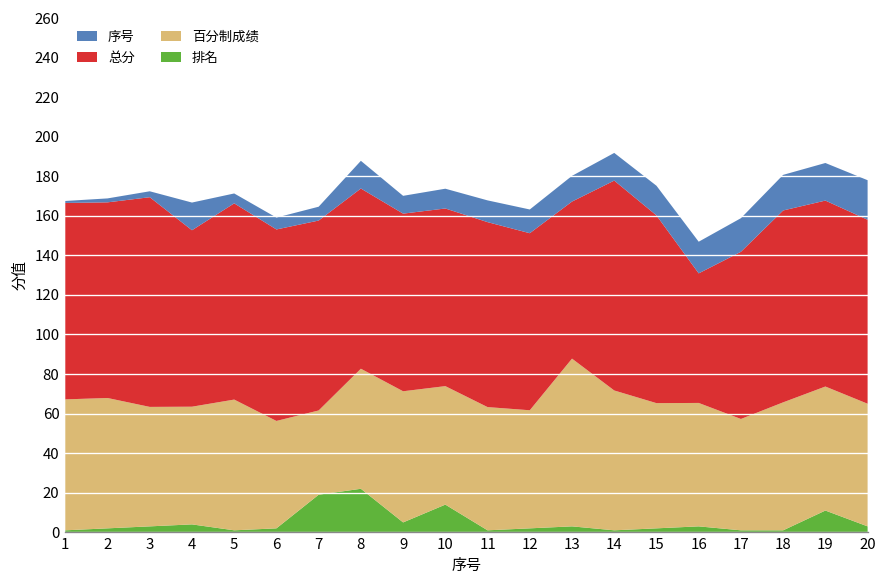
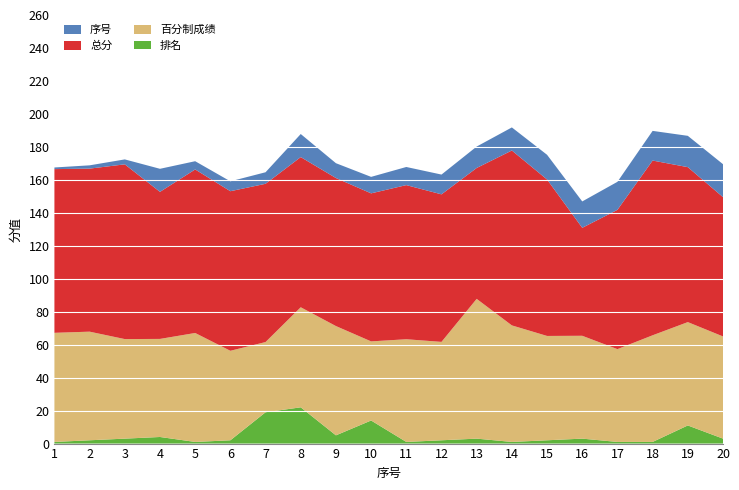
  {
    "排名": {
      "2": 2,
      "3": 3,
      "4": 4,
      "6": 2,
      "7": 19,
      "8": 22,
      "9": 5,
      "10": 14,
      "12": 2,
      "13": 3,
      "15": 2,
      "16": 3,
      "19": 11,
      "20": 3
    },
    "百分制成绩": {
      "1": 66,
      "2": 66,
      "3": 60,
      "4": 60,
      "5": 66,
      "6": 54,
      "7": 43,
      "8": 61,
      "9": 66,
-     "10": 60,
+     "10": 48,
      "11": 62,
      "12": 60,
      "13": 85,
      "14": 71,
      "15": 63,
      "16": 62,
      "17": 56,
      "18": 65,
      "19": 63,
      "20": 62
    },
    "总分": {
      "2": 99,
      "3": 106,
      "4": 89,
      "5": 99,
      "6": 97,
      "7": 96,
      "8": 91,
      "9": 90,
      "10": 90,
      "11": 94,
      "12": 89,
      "13": 79,
      "14": 106,
      "15": 95,
      "16": 66,
      "17": 85,
-     "18": 97,
+     "18": 106,
      "19": 94,
-     "20": 93
+     "20": 85
    },
    "序号": {
      "2": 2,
      "3": 3,
      "4": 14,
      "5": 5,
      "6": 6,
      "7": 7,
      "8": 14,
      "9": 9,
      "10": 10,
      "11": 11,
      "12": 12,
      "13": 13,
      "14": 14,
      "15": 15,
      "16": 16,
      "17": 17,
      "18": 18,
      "19": 19,
      "20": 20
    }
  }
